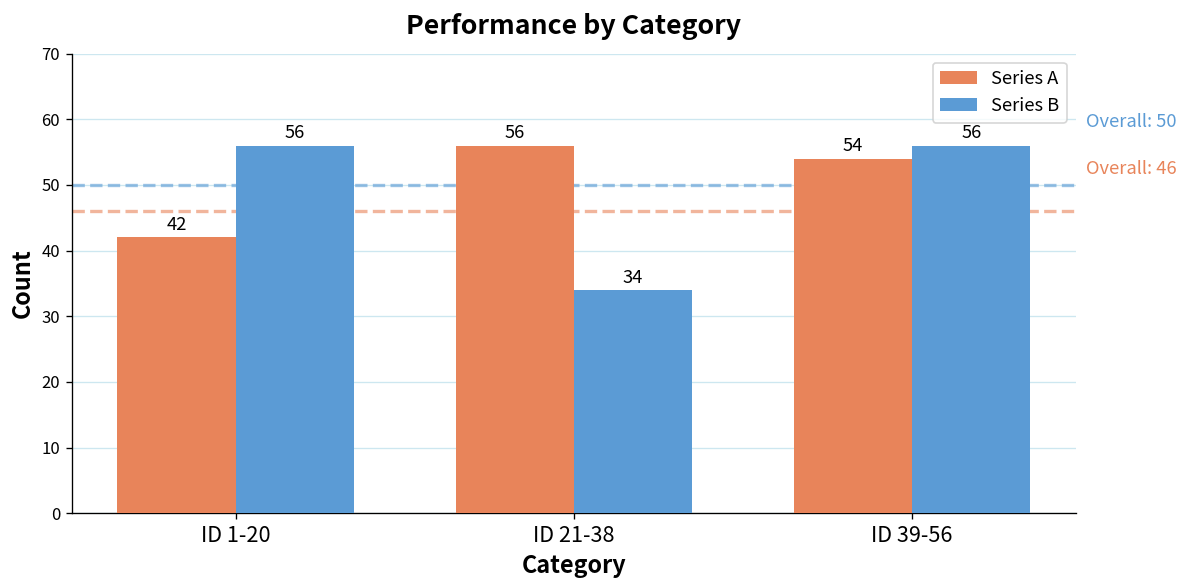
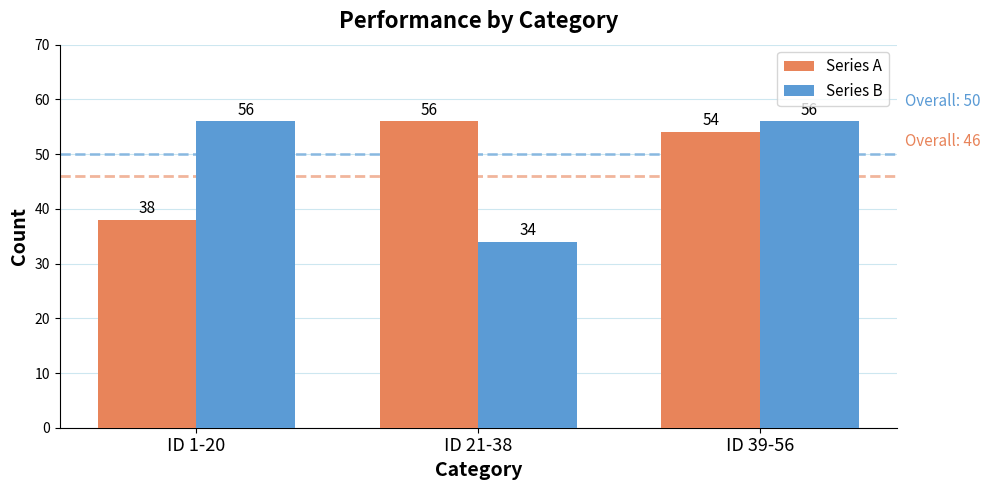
  {
    "Series A": {
-     "ID 1-20": 42,
+     "ID 1-20": 38,
      "ID 21-38": 56,
      "ID 39-56": 54
    },
    "Series B": {
      "ID 1-20": 56,
      "ID 21-38": 34
    }
  }
